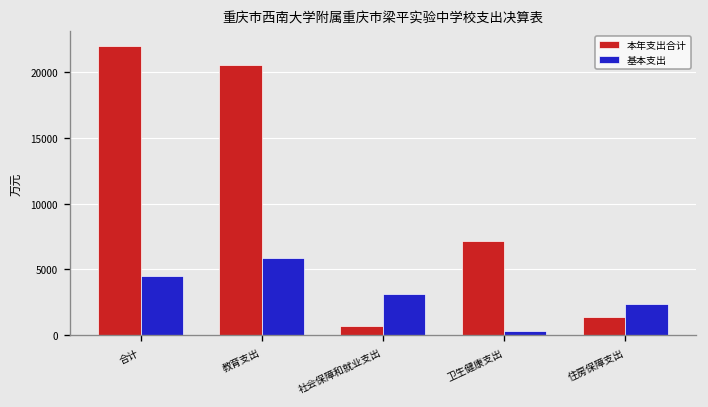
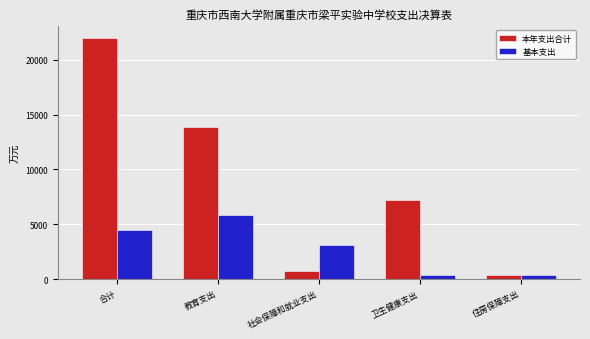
  {
    "本年支出合计": {
      "合计": 22000,
-     "教育支出": 20500,
+     "教育支出": 13900,
      "社会保障和就业支出": 700,
      "卫生健康支出": 7200,
-     "住房保障支出": 1400
+     "住房保障支出": 400
    },
    "基本支出": {
      "合计": 4500,
      "教育支出": 5900,
      "社会保障和就业支出": 3100,
      "卫生健康支出": 400,
-     "住房保障支出": 2300
+     "住房保障支出": 400
    }
  }
